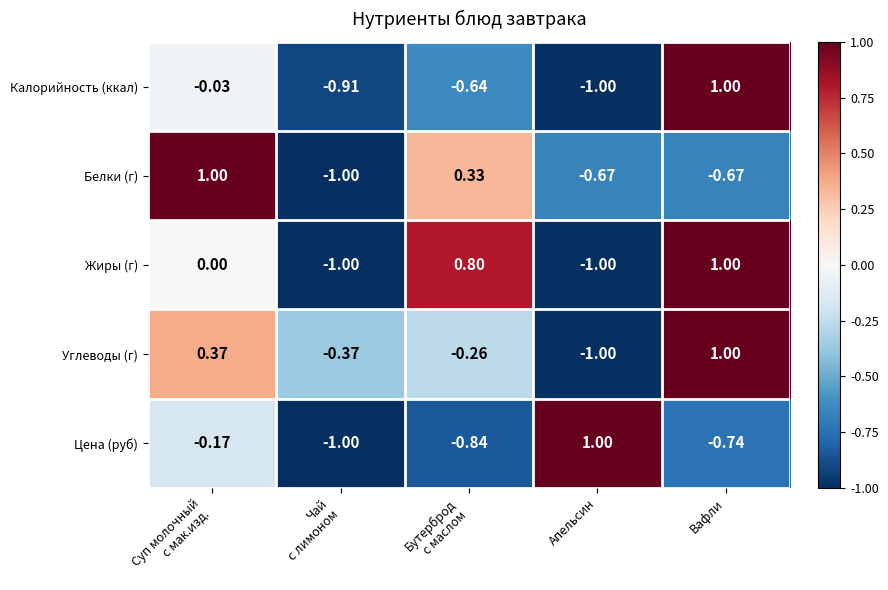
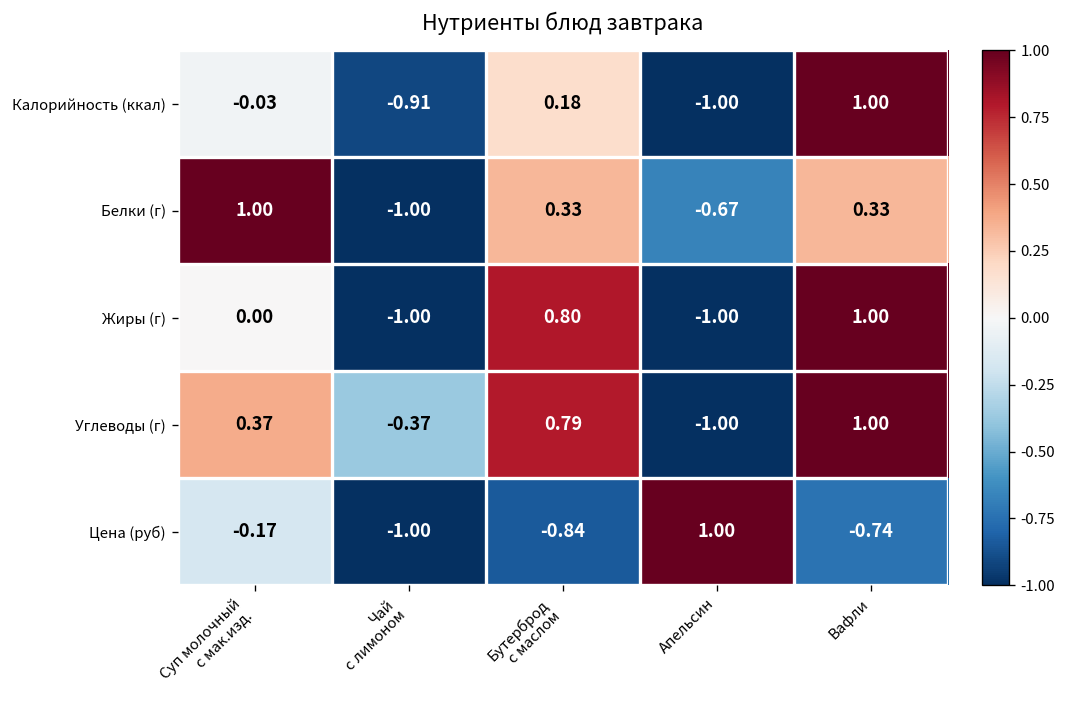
  {
    "Калорийность (ккал)": {
      "Суп молочный с мак.изд.": -0.03,
      "Чай с лимоном": -0.91,
-     "Бутерброд с маслом": -0.64,
+     "Бутерброд с маслом": 0.18,
      "Апельсин": -1.00,
      "Вафли": 1.00
    },
    "Белки (г)": {
      "Суп молочный с мак.изд.": 1.00,
      "Чай с лимоном": -1.00,
      "Бутерброд с маслом": 0.33,
      "Апельсин": -0.67,
-     "Вафли": -0.67
+     "Вафли": 0.33
    },
    "Жиры (г)": {
      "Суп молочный с мак.изд.": 0.00,
      "Чай с лимоном": -1.00,
      "Бутерброд с маслом": 0.80,
      "Апельсин": -1.00,
      "Вафли": 1.00
    },
    "Углеводы (г)": {
      "Суп молочный с мак.изд.": 0.37,
      "Чай с лимоном": -0.37,
-     "Бутерброд с маслом": -0.26,
+     "Бутерброд с маслом": 0.79,
      "Апельсин": -1.00,
      "Вафли": 1.00
    },
    "Цена (руб)": {
      "Суп молочный с мак.изд.": -0.17,
      "Чай с лимоном": -1.00,
      "Бутерброд с маслом": -0.84,
      "Апельсин": 1.00,
      "Вафли": -0.74
    }
  }
